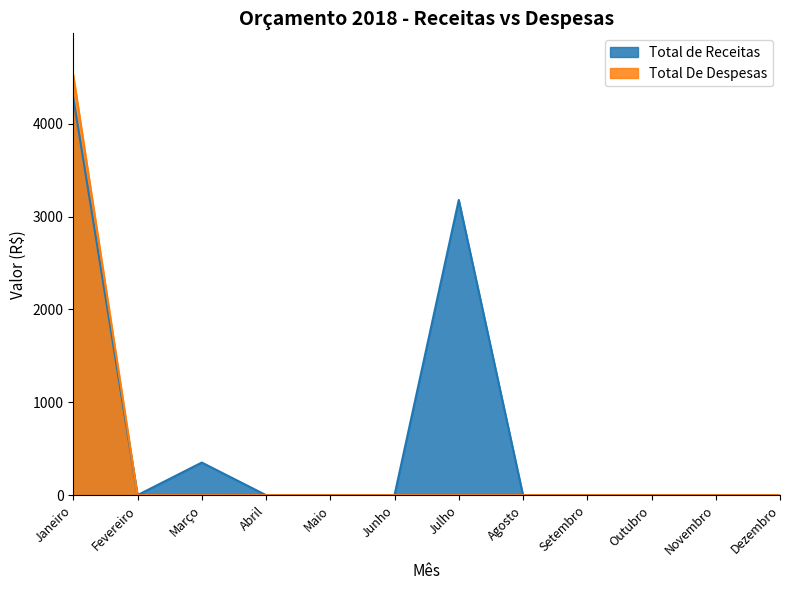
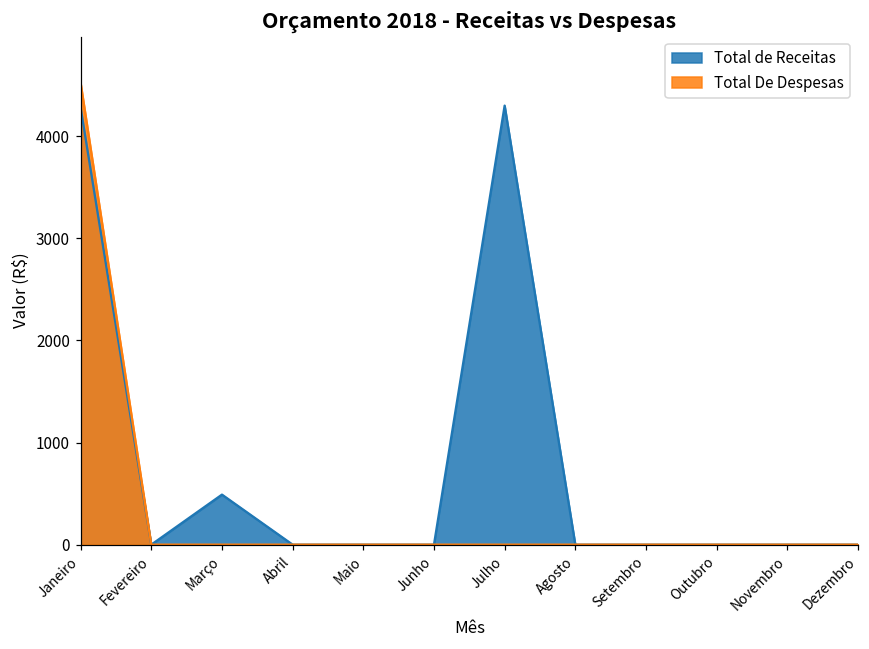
  {
    "Total de Receitas": {
      "Janeiro": 4300,
-     "Março": 400,
-     "Julho": 3200
+     "Março": 500,
+     "Julho": 4300
    },
    "Total De Despesas": {
      "Janeiro": 4500,
      "Março": 0,
      "Julho": 0
    }
  }
